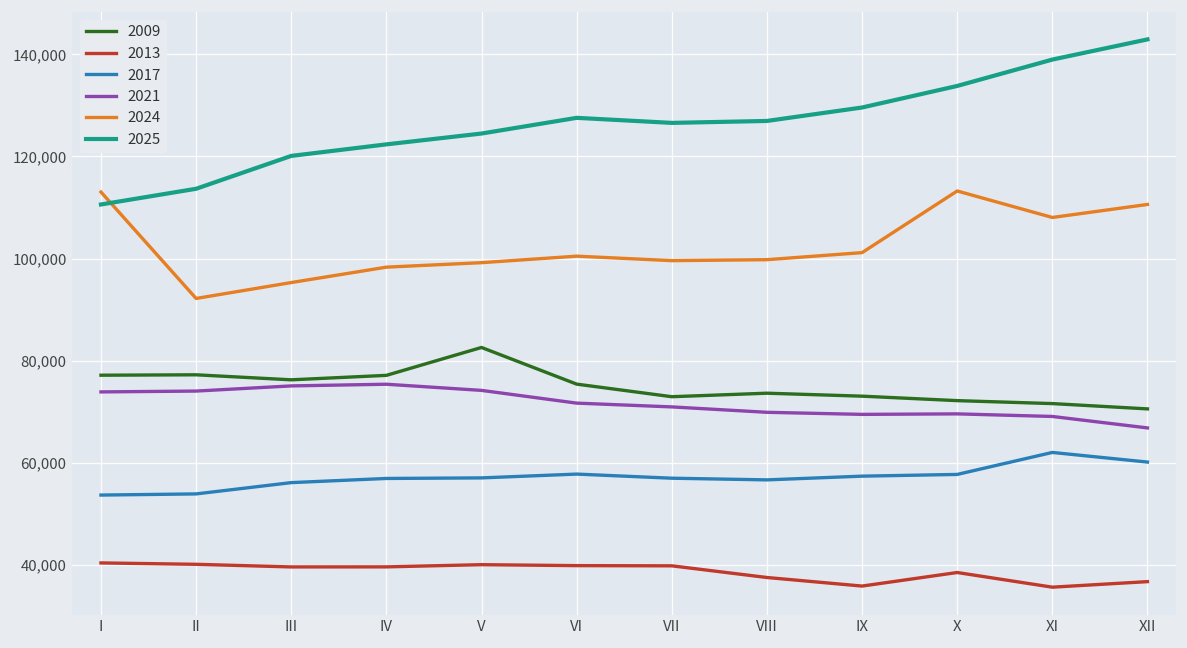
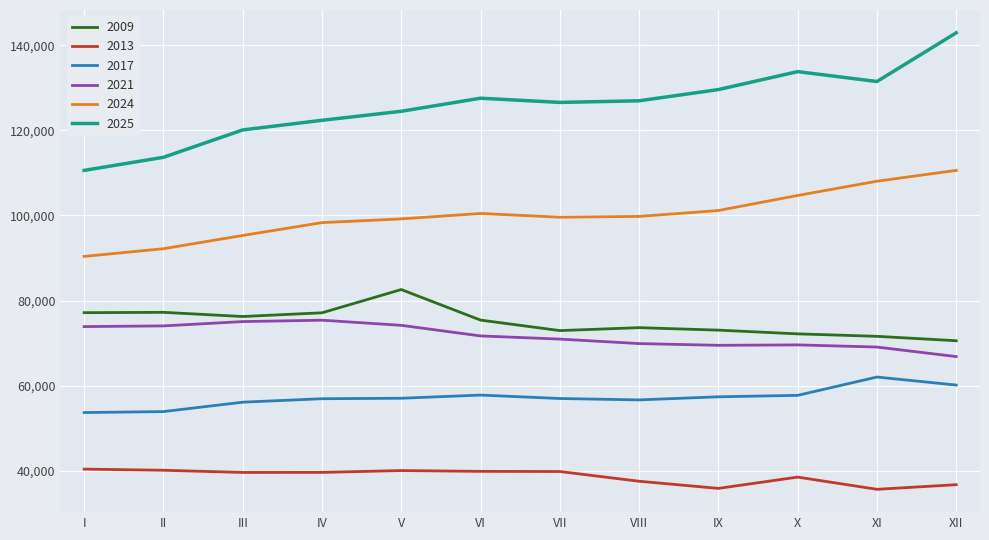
  {
    "2009": {
      "I": "77,000",
      "II": "77,000",
      "III": "76,000",
      "IV": "77,000",
      "V": "83,000",
      "VI": "75,000",
      "VII": "73,000",
      "VIII": "74,000",
      "IX": "73,000",
      "X": "72,000",
      "XI": "72,000",
      "XII": "71,000"
    },
    "2013": {
      "I": "40,000",
      "II": "40,000",
      "III": "40,000",
      "IV": "40,000",
      "V": "40,000",
      "VI": "40,000",
      "VII": "40,000",
      "VIII": "38,000",
      "IX": "36,000",
      "X": "38,000",
      "XI": "36,000",
      "XII": "37,000"
    },
    "2017": {
      "I": "54,000",
      "II": "54,000",
      "III": "56,000",
      "IV": "57,000",
      "V": "57,000",
      "VI": "58,000",
      "VII": "57,000",
      "VIII": "57,000",
      "IX": "57,000",
      "X": "58,000",
      "XI": "62,000",
      "XII": "60,000"
    },
    "2021": {
      "I": "74,000",
      "II": "74,000",
      "III": "75,000",
      "IV": "75,000",
      "V": "74,000",
      "VI": "72,000",
      "VII": "71,000",
      "VIII": "70,000",
      "IX": "69,000",
      "X": "70,000",
      "XI": "69,000",
      "XII": "67,000"
    },
    "2024": {
-     "I": "113,000",
+     "I": "90,000",
      "II": "92,000",
      "III": "95,000",
      "IV": "98,000",
      "V": "99,000",
      "VI": "100,000",
      "VII": "100,000",
      "VIII": "100,000",
      "IX": "101,000",
-     "X": "113,000",
+     "X": "105,000",
      "XI": "108,000",
      "XII": "111,000"
    },
    "2025": {
      "I": "111,000",
      "II": "114,000",
      "III": "120,000",
      "IV": "122,000",
      "V": "124,000",
      "VI": "128,000",
      "VII": "127,000",
      "VIII": "127,000",
      "IX": "130,000",
      "X": "134,000",
-     "XI": "139,000",
+     "XI": "131,000",
      "XII": "143,000"
    }
  }
